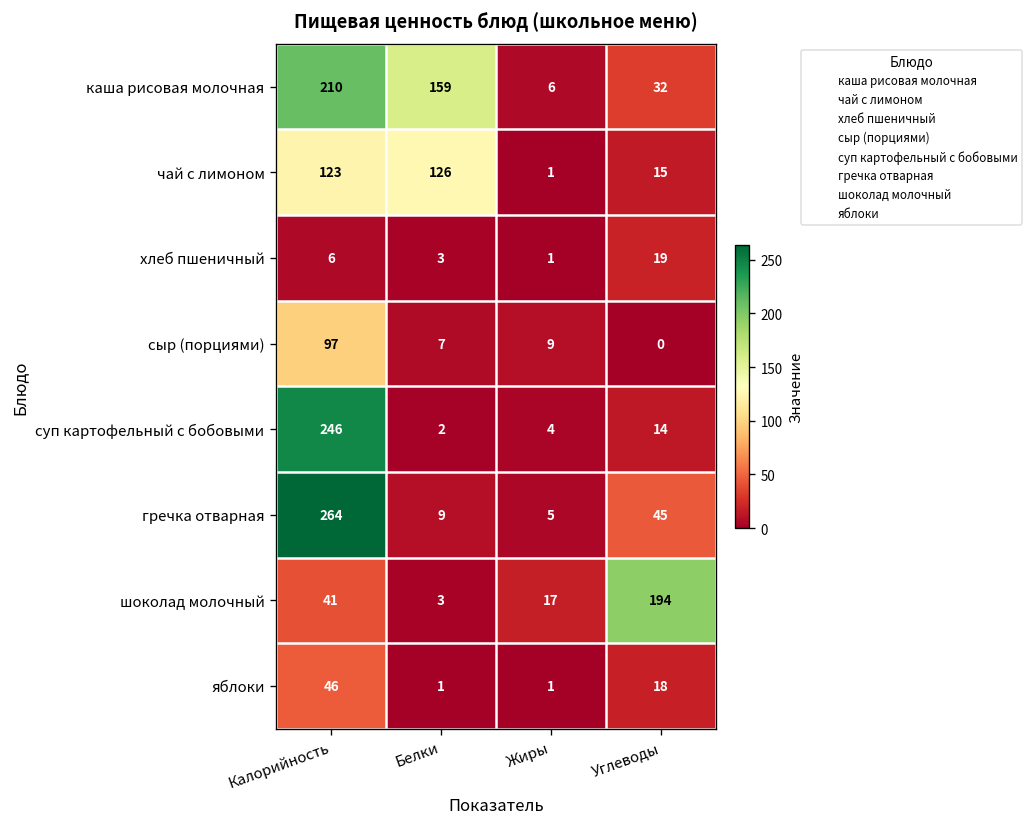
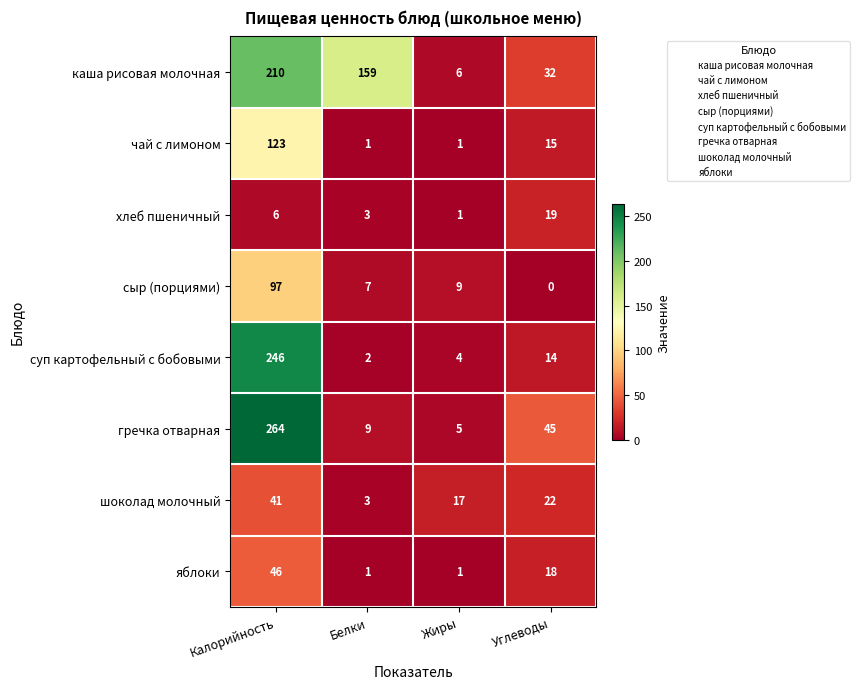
  {
    "каша рисовая молочная": {
      "Калорийность": 210,
      "Белки": 159,
      "Жиры": 6,
      "Углеводы": 32
    },
    "чай с лимоном": {
      "Калорийность": 123,
-     "Белки": 126,
+     "Белки": 1,
      "Жиры": 1,
      "Углеводы": 15
    },
    "хлеб пшеничный": {
      "Калорийность": 6,
      "Белки": 3,
      "Жиры": 1,
      "Углеводы": 19
    },
    "сыр (порциями)": {
      "Калорийность": 97,
      "Белки": 7,
      "Жиры": 9,
      "Углеводы": 0
    },
    "суп картофельный с бобовыми": {
      "Калорийность": 246,
      "Белки": 2,
      "Жиры": 4,
      "Углеводы": 14
    },
    "гречка отварная": {
      "Калорийность": 264,
      "Белки": 9,
      "Жиры": 5,
      "Углеводы": 45
    },
    "шоколад молочный": {
      "Калорийность": 41,
      "Белки": 3,
      "Жиры": 17,
-     "Углеводы": 194
+     "Углеводы": 22
    },
    "яблоки": {
      "Калорийность": 46,
      "Белки": 1,
      "Жиры": 1,
      "Углеводы": 18
    }
  }
